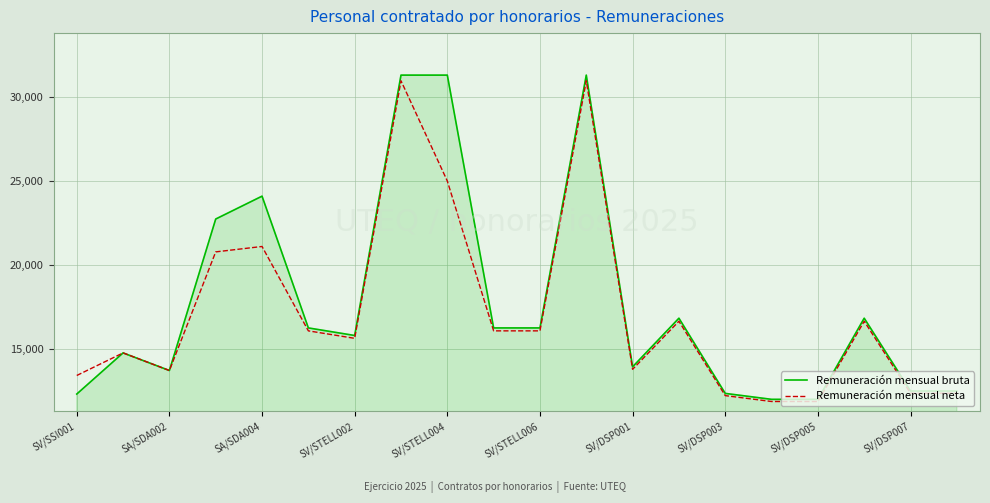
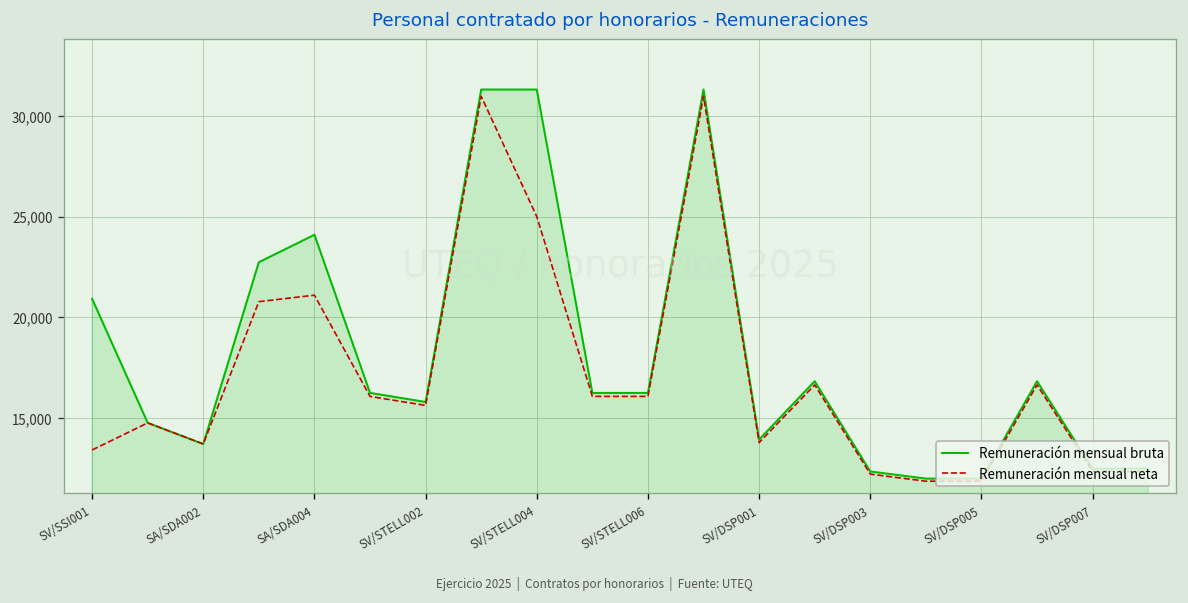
  {
    "Remuneración mensual bruta": {
-     "SV/SSI001": "12,300",
+     "SV/SSI001": "20,900",
      "SA/SDA004": "24,100",
      "SV/STELL002": "15,800",
      "SV/STELL004": "31,300",
      "SV/STELL006": "16,200"
    },
    "Remuneración mensual neta": {
      "SV/SSI001": "13,400",
      "SA/SDA004": "21,100",
      "SV/STELL002": "15,600",
      "SV/STELL004": "25,000",
      "SV/STELL006": "16,100"
    }
  }
